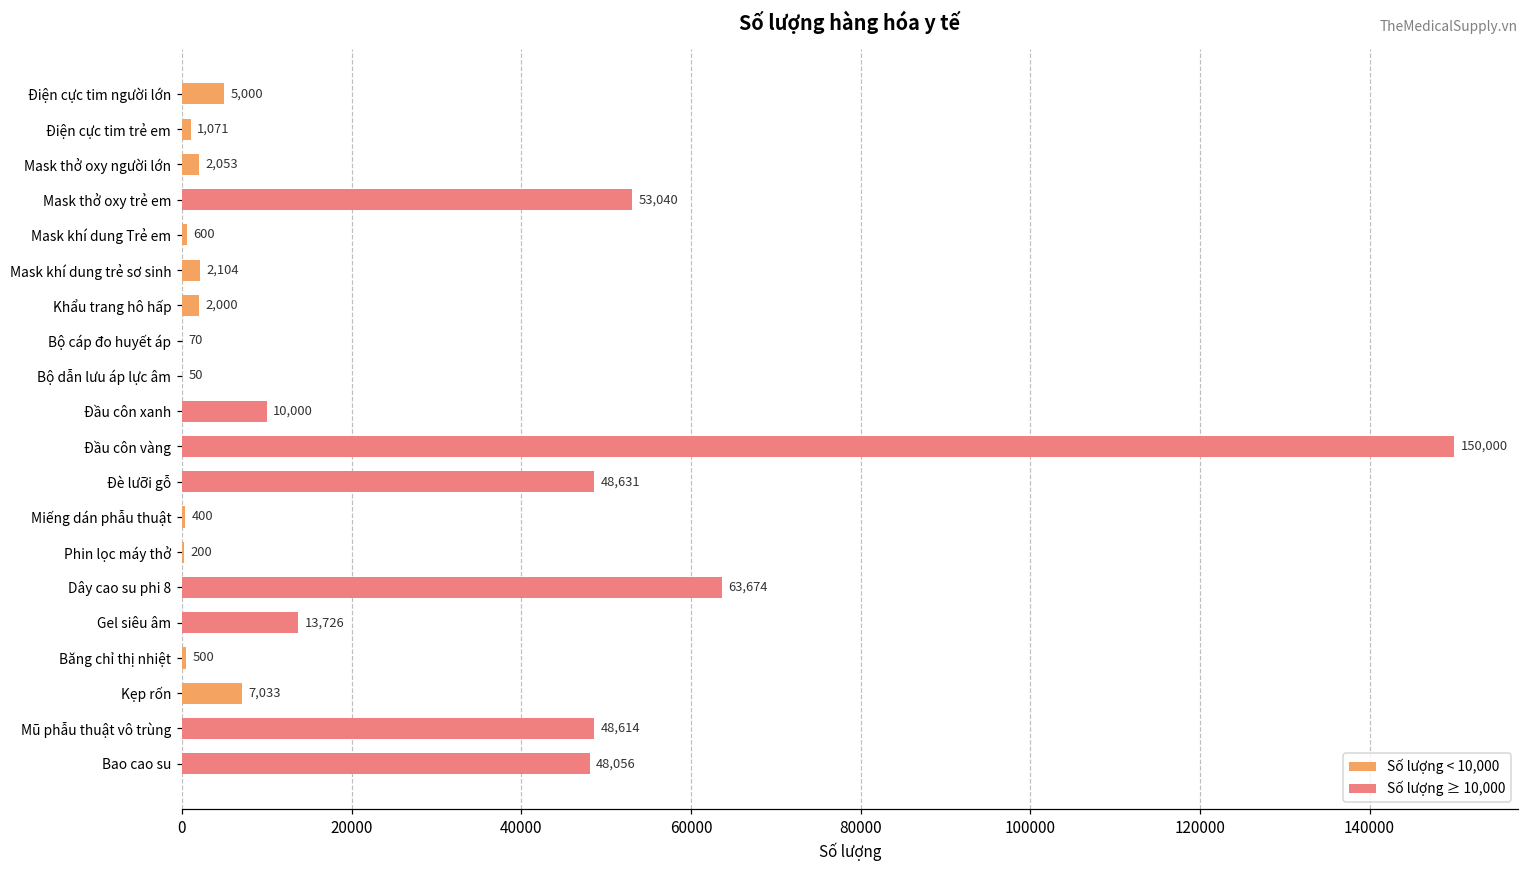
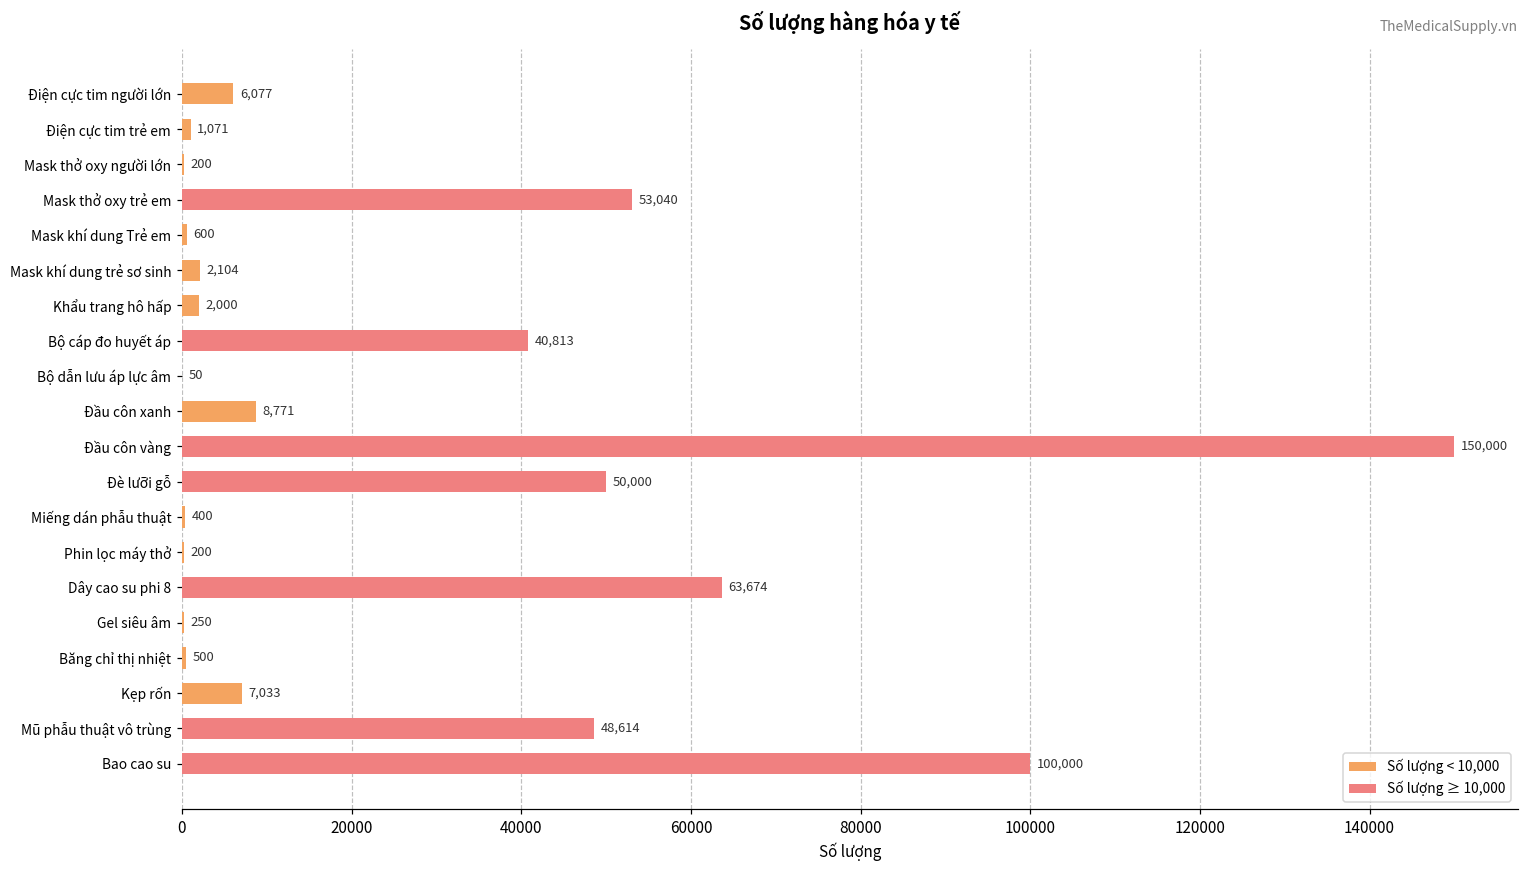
  {
-   "Điện cực tim người lớn": "5,000",
+   "Điện cực tim người lớn": "6,077",
    "Điện cực tim trẻ em": "1,071",
-   "Mask thở oxy người lớn": "2,053",
+   "Mask thở oxy người lớn": "200",
    "Mask thở oxy trẻ em": "53,040",
    "Mask khí dung Trẻ em": "600",
    "Mask khí dung trẻ sơ sinh": "2,104",
    "Khẩu trang hô hấp": "2,000",
-   "Bộ cáp đo huyết áp": "70",
+   "Bộ cáp đo huyết áp": "40,813",
    "Bộ dẫn lưu áp lực âm": "50",
-   "Đầu côn xanh": "10,000",
+   "Đầu côn xanh": "8,771",
    "Đầu côn vàng": "150,000",
-   "Đè lưỡi gỗ": "48,631",
+   "Đè lưỡi gỗ": "50,000",
    "Miếng dán phẫu thuật": "400",
    "Phin lọc máy thở": "200",
    "Dây cao su phi 8": "63,674",
-   "Gel siêu âm": "13,726",
+   "Gel siêu âm": "250",
    "Băng chỉ thị nhiệt": "500",
    "Kẹp rốn": "7,033",
    "Mũ phẫu thuật vô trùng": "48,614",
-   "Bao cao su": "48,056"
+   "Bao cao su": "100,000"
  }
